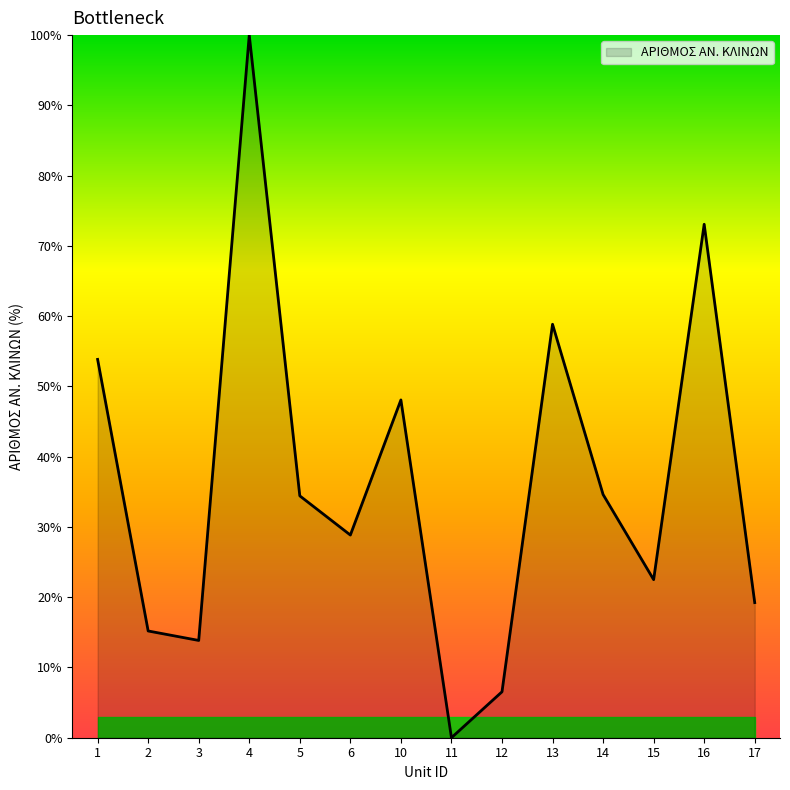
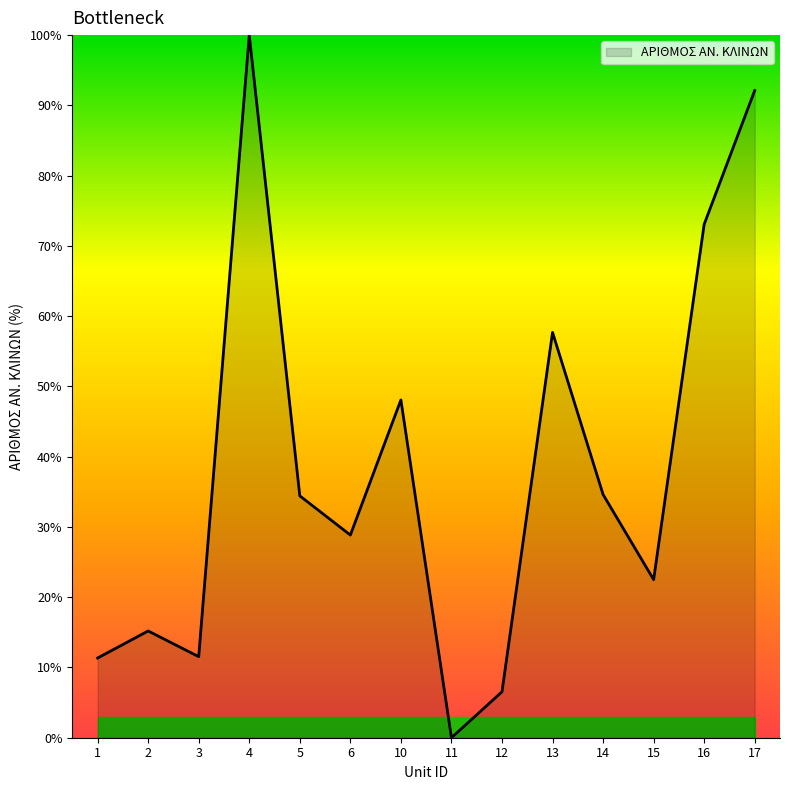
  {
    "ΑΡΙΘΜΟΣ ΑΝ. ΚΛΙΝΩΝ": {
-     "1": "54%",
+     "1": "11%",
      "2": "15%",
-     "3": "14%",
+     "3": "12%",
      "4": "100%",
      "5": "34%",
      "6": "29%",
      "10": "48%",
      "11": "0%",
      "12": "7%",
-     "13": "59%",
+     "13": "58%",
      "14": "35%",
      "15": "22%",
      "16": "73%",
-     "17": "19%"
+     "17": "92%"
    }
  }
